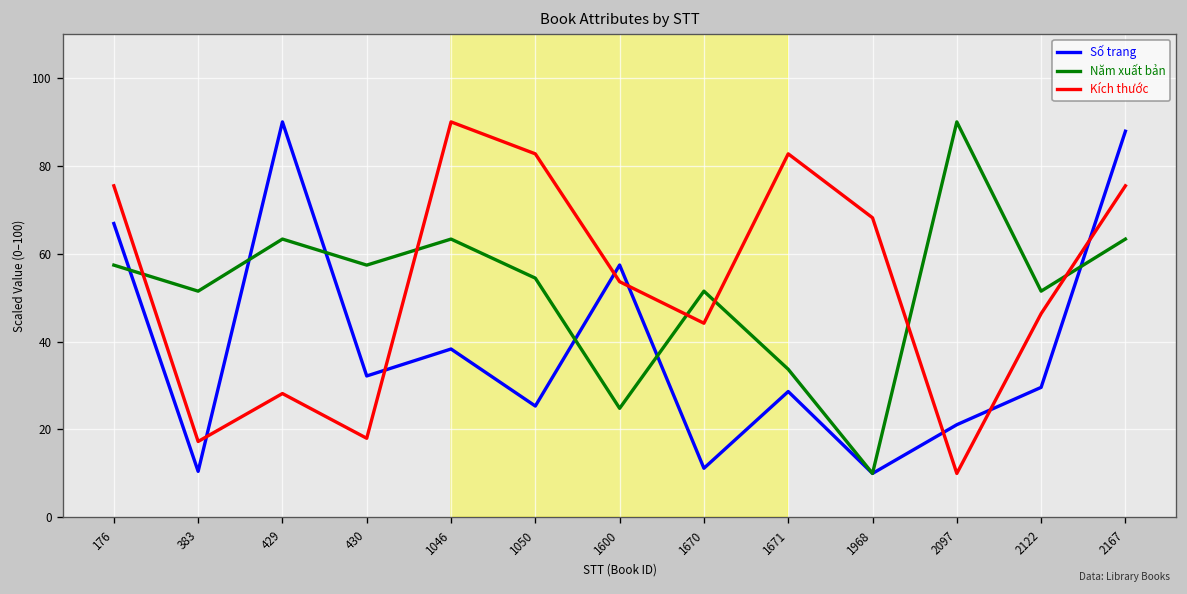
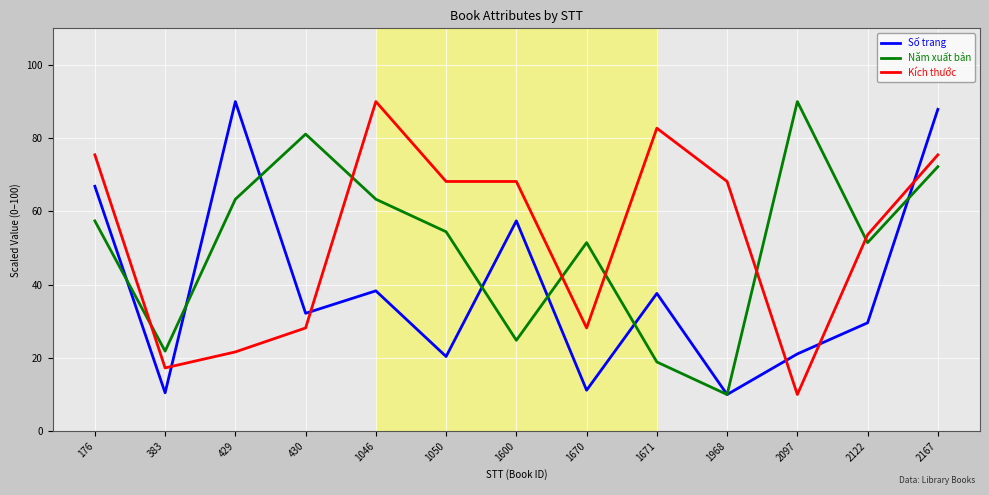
  {
    "Số trang": {
      "176": 67,
      "383": 10,
      "429": 90,
      "430": 32,
      "1046": 38,
-     "1050": 25,
+     "1050": 20,
      "1600": 57,
      "1670": 11,
-     "1671": 29,
+     "1671": 38,
      "2097": 21,
      "2122": 30,
      "2167": 88
    },
    "Năm xuất bản": {
      "176": 57,
-     "383": 51,
+     "383": 22,
      "429": 63,
-     "430": 57,
+     "430": 81,
      "1046": 63,
      "1050": 54,
      "1600": 25,
      "1670": 51,
-     "1671": 34,
+     "1671": 19,
      "2097": 90,
      "2122": 51,
-     "2167": 63
+     "2167": 72
    },
    "Kích thước": {
      "176": 75,
      "383": 17,
-     "429": 28,
-     "430": 18,
+     "429": 22,
+     "430": 28,
      "1046": 90,
-     "1050": 83,
-     "1600": 54,
-     "1670": 44,
+     "1050": 68,
+     "1600": 68,
+     "1670": 28,
      "1671": 83,
      "1968": 68,
      "2097": 10,
-     "2122": 46,
+     "2122": 54,
      "2167": 75
    }
  }
